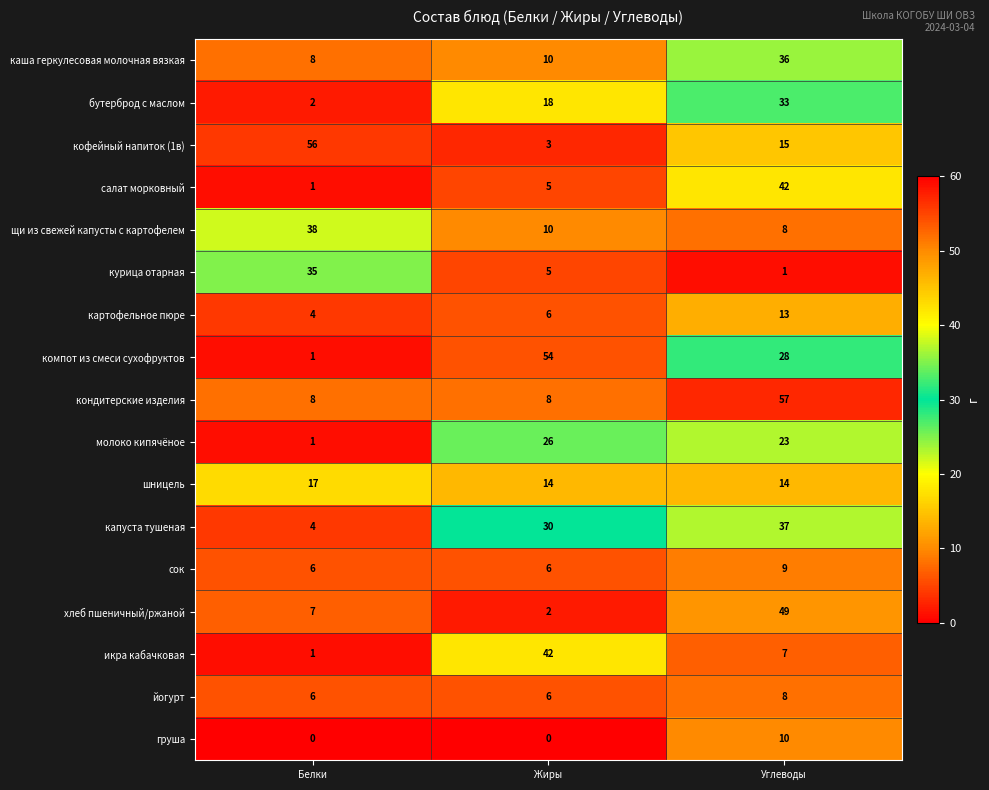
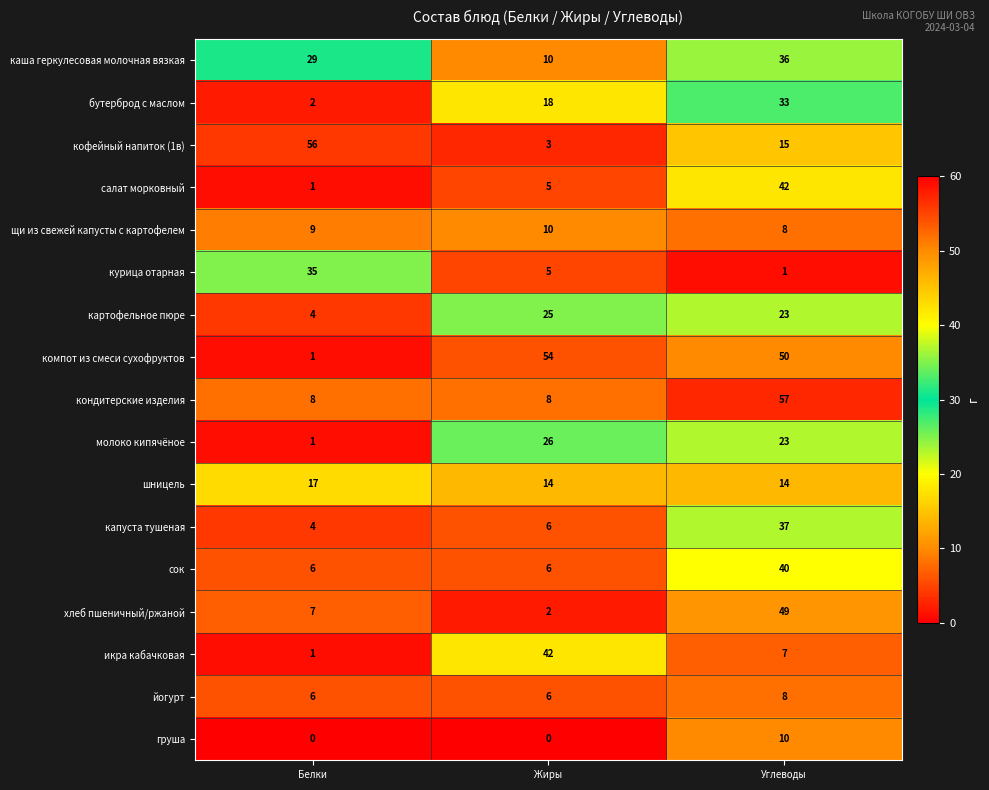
  {
    "каша геркулесовая молочная вязкая": {
-     "Белки": 8,
+     "Белки": 29,
      "Жиры": 10,
      "Углеводы": 36
    },
    "бутерброд с маслом": {
      "Белки": 2,
      "Жиры": 18,
      "Углеводы": 33
    },
    "кофейный напиток (1в)": {
      "Белки": 56,
      "Жиры": 3,
      "Углеводы": 15
    },
    "салат морковный": {
      "Белки": 1,
      "Жиры": 5,
      "Углеводы": 42
    },
    "щи из свежей капусты с картофелем": {
-     "Белки": 38,
+     "Белки": 9,
      "Жиры": 10,
      "Углеводы": 8
    },
    "курица отарная": {
      "Белки": 35,
      "Жиры": 5,
      "Углеводы": 1
    },
    "картофельное пюре": {
      "Белки": 4,
-     "Жиры": 6,
-     "Углеводы": 13
+     "Жиры": 25,
+     "Углеводы": 23
    },
    "компот из смеси сухофруктов": {
      "Белки": 1,
      "Жиры": 54,
-     "Углеводы": 28
+     "Углеводы": 50
    },
    "кондитерские изделия": {
      "Белки": 8,
      "Жиры": 8,
      "Углеводы": 57
    },
    "молоко кипячёное": {
      "Белки": 1,
      "Жиры": 26,
      "Углеводы": 23
    },
    "шницель": {
      "Белки": 17,
      "Жиры": 14,
      "Углеводы": 14
    },
    "капуста тушеная": {
      "Белки": 4,
-     "Жиры": 30,
+     "Жиры": 6,
      "Углеводы": 37
    },
    "сок": {
      "Белки": 6,
      "Жиры": 6,
-     "Углеводы": 9
+     "Углеводы": 40
    },
    "хлеб пшеничный/ржаной": {
      "Белки": 7,
      "Жиры": 2,
      "Углеводы": 49
    },
    "икра кабачковая": {
      "Белки": 1,
      "Жиры": 42,
      "Углеводы": 7
    },
    "йогурт": {
      "Белки": 6,
      "Жиры": 6,
      "Углеводы": 8
    },
    "груша": {
      "Белки": 0,
      "Жиры": 0,
      "Углеводы": 10
    }
  }
